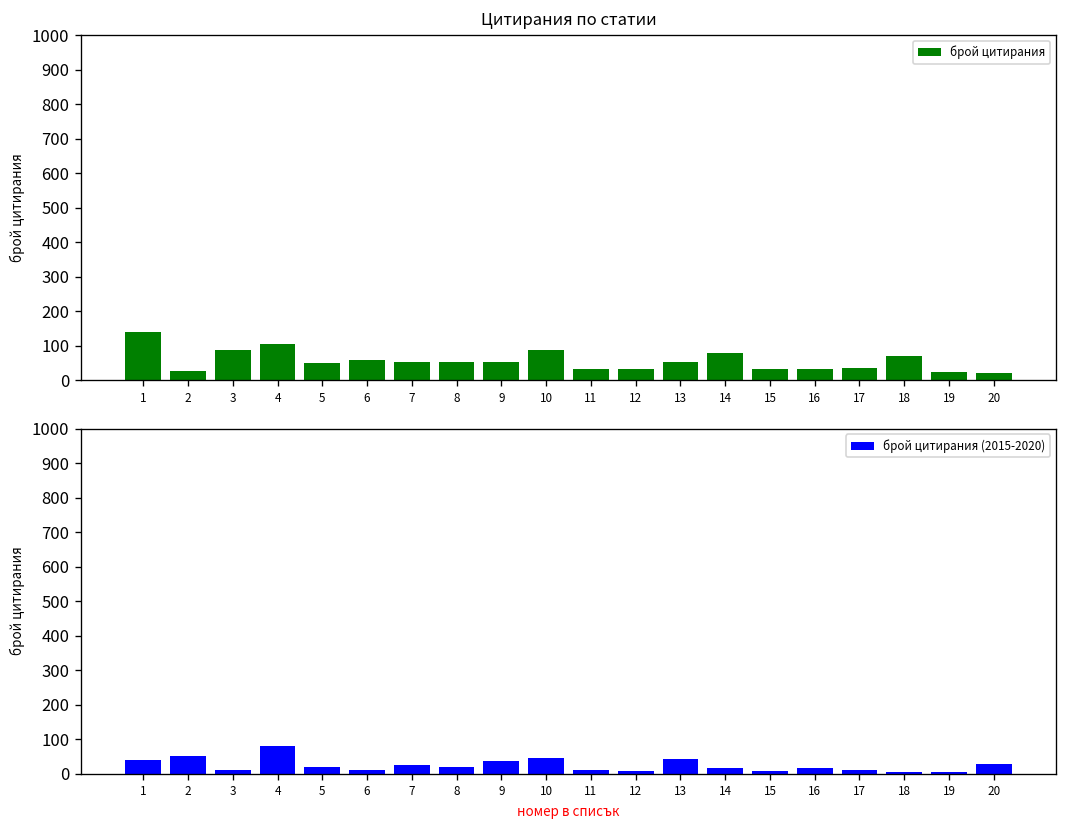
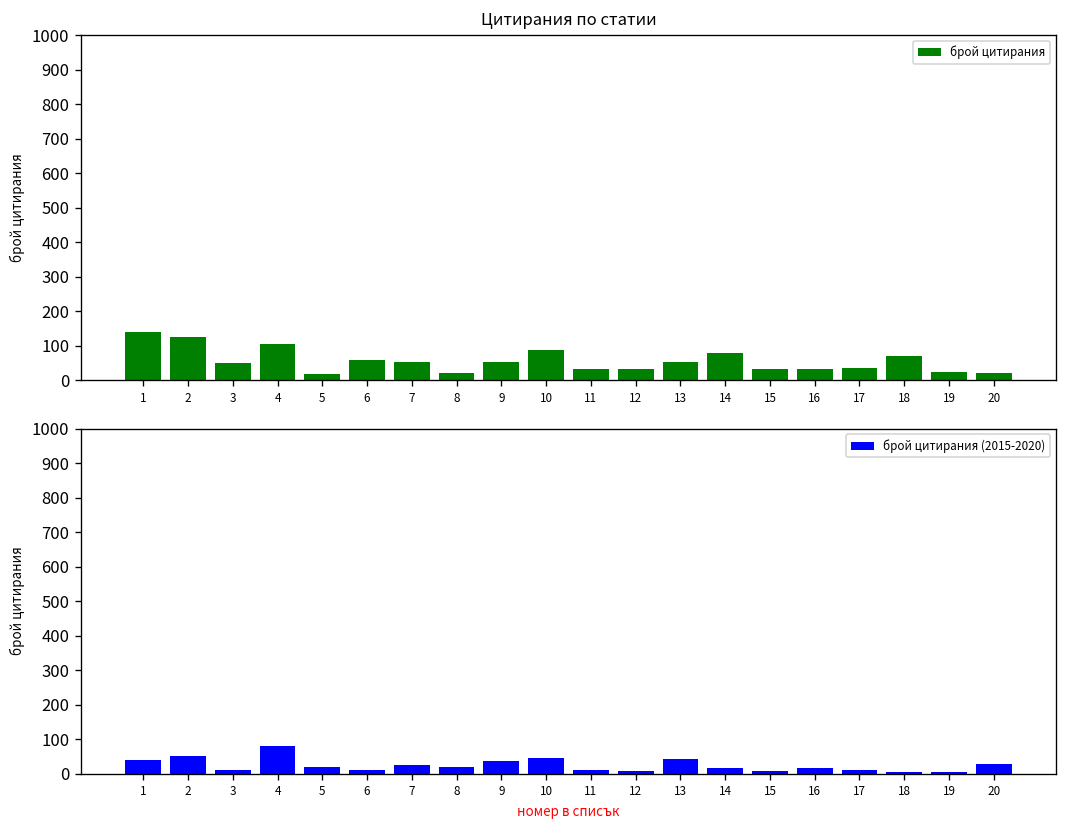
  {
    "Цитирания по статии": {
      "1": 140,
-     "2": 30,
-     "3": 90,
+     "2": 130,
+     "3": 50,
      "4": 110,
-     "5": 50,
+     "5": 20,
      "6": 60,
      "7": 50,
-     "8": 50,
+     "8": 20,
      "9": 50,
      "10": 90,
      "11": 30,
      "12": 30,
      "13": 50,
      "14": 80,
      "15": 30,
      "16": 30,
      "17": 40,
      "18": 70,
      "19": 20,
      "20": 20
    }
  }
